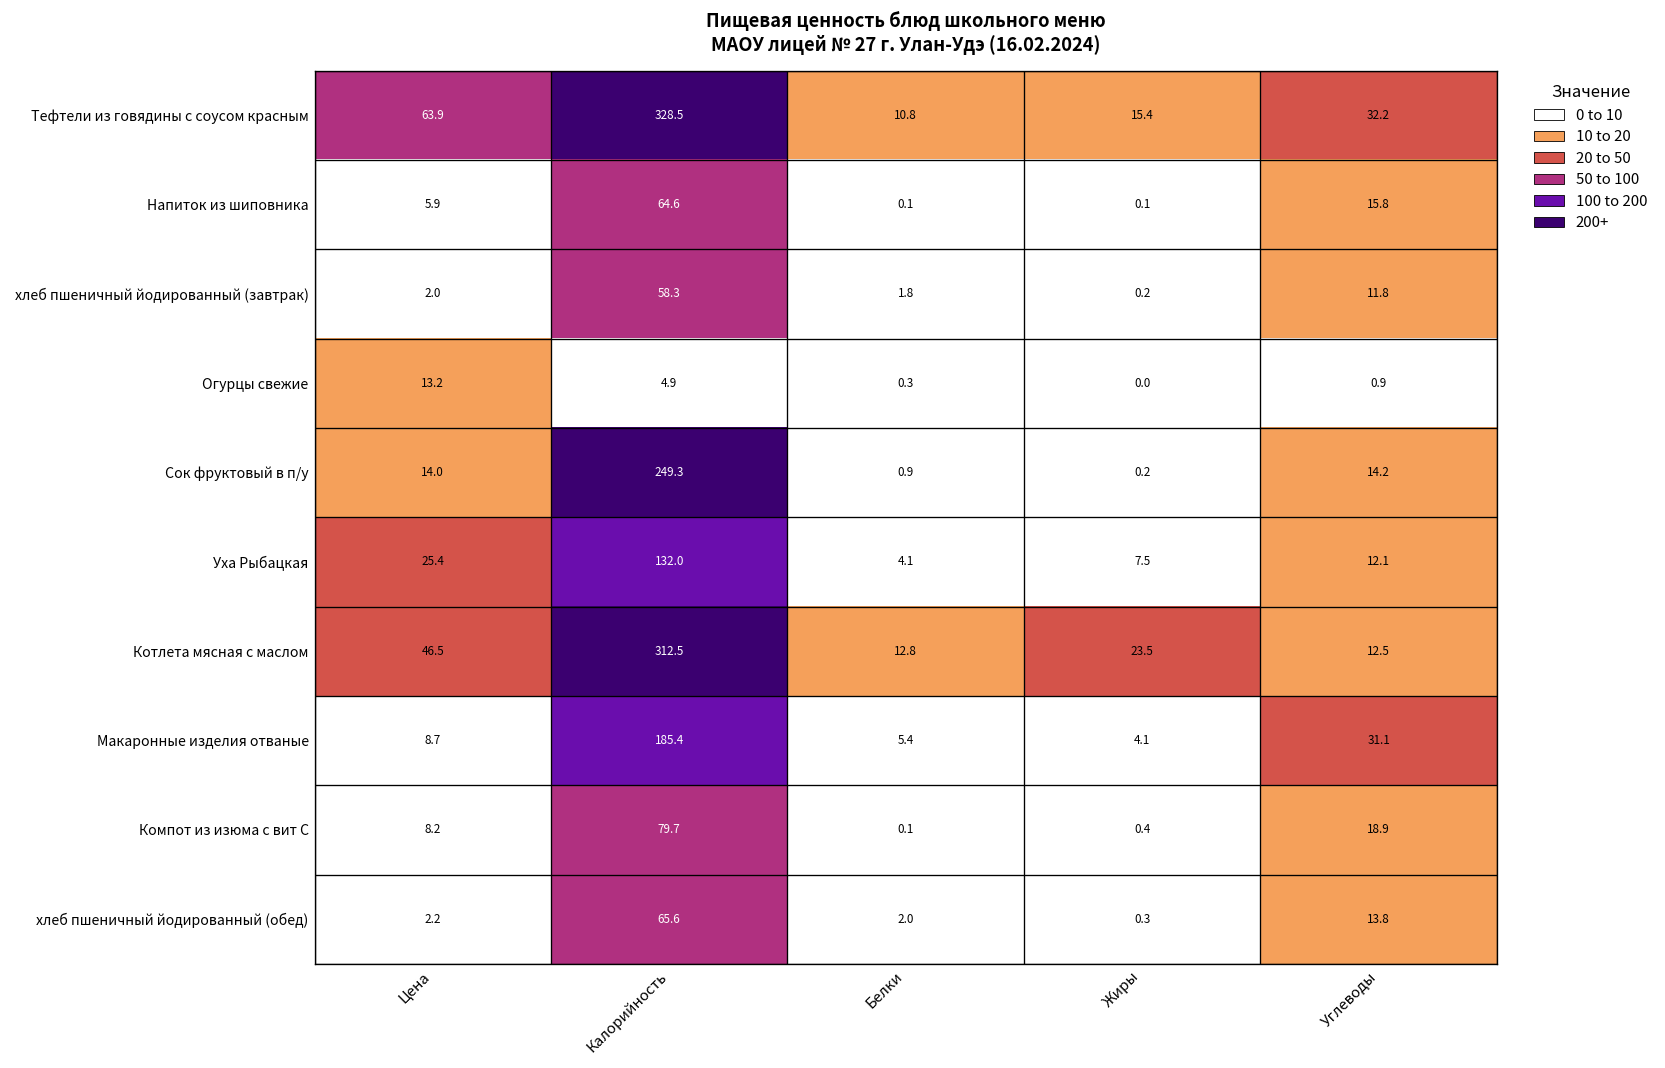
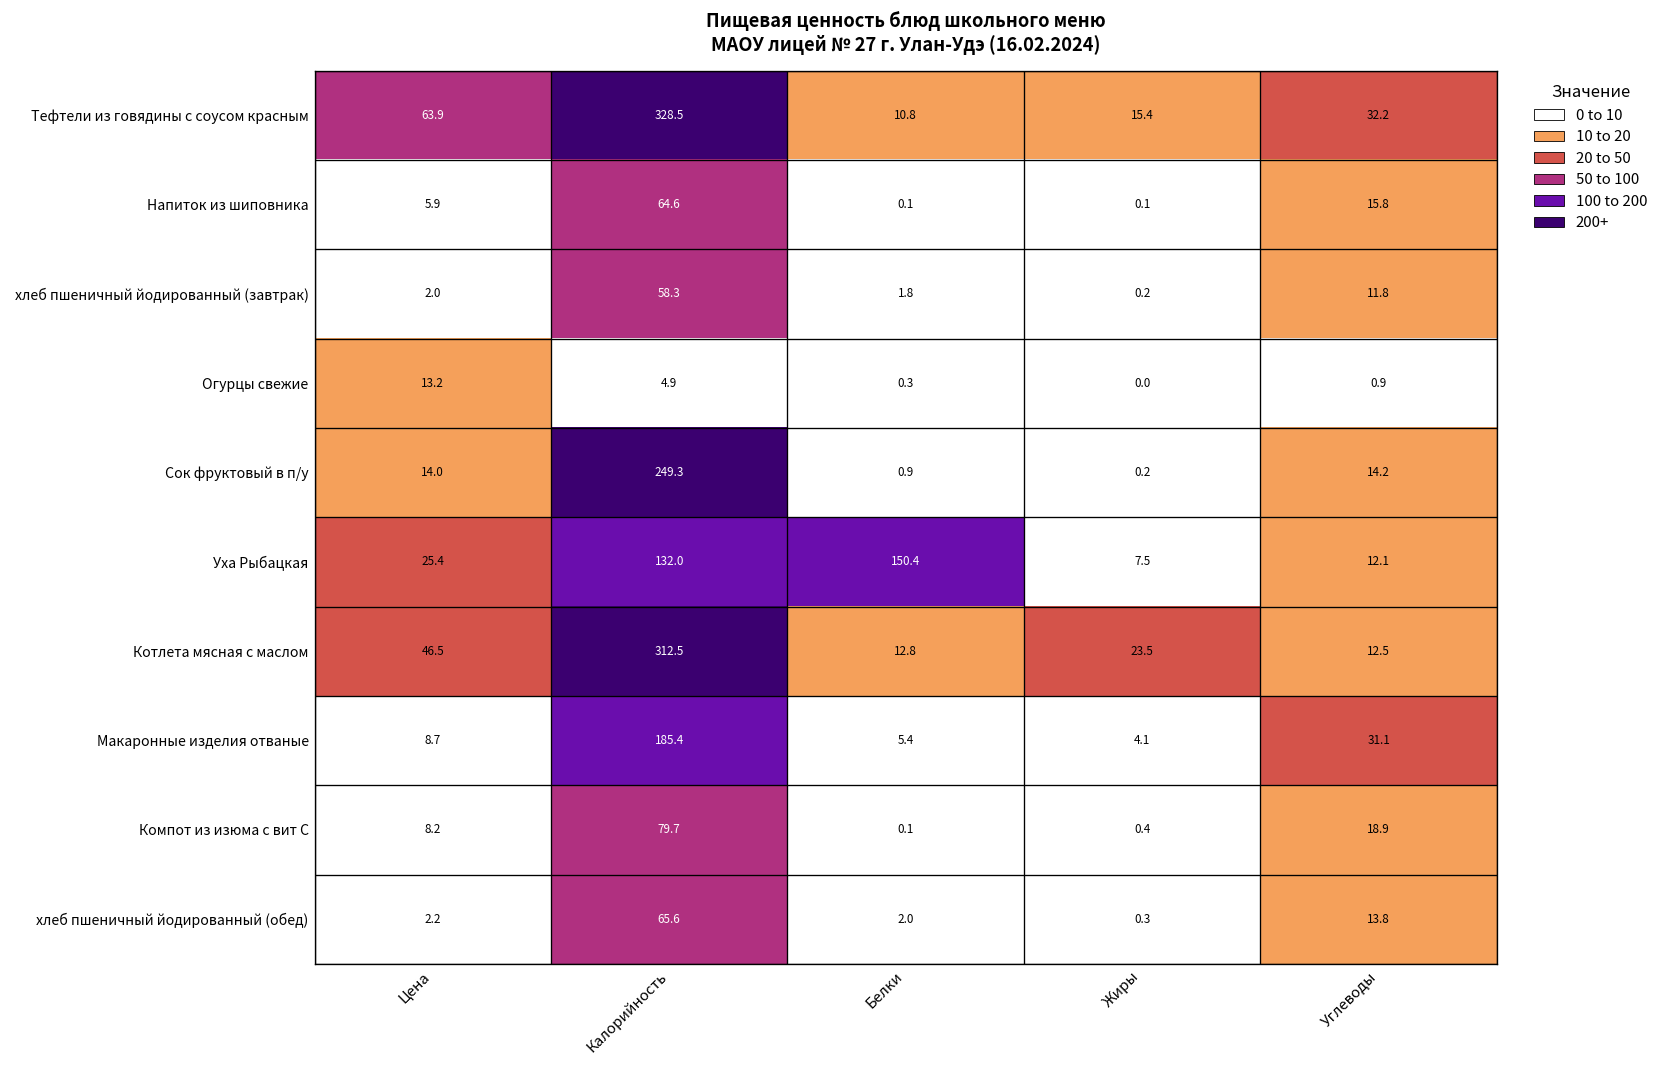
  {
    "Тефтели из говядины с соусом красным": {
      "Цена": 63.9,
      "Калорийность": 328.5,
      "Белки": 10.8,
      "Жиры": 15.4,
      "Углеводы": 32.2
    },
    "Напиток из шиповника": {
      "Цена": 5.9,
      "Калорийность": 64.6,
      "Белки": 0.1,
      "Жиры": 0.1,
      "Углеводы": 15.8
    },
    "хлеб пшеничный йодированный (завтрак)": {
      "Цена": 2.0,
      "Калорийность": 58.3,
      "Белки": 1.8,
      "Жиры": 0.2,
      "Углеводы": 11.8
    },
    "Огурцы свежие": {
      "Цена": 13.2,
      "Калорийность": 4.9,
      "Белки": 0.3,
      "Жиры": 0.0,
      "Углеводы": 0.9
    },
    "Сок фруктовый в п/у": {
      "Цена": 14.0,
      "Калорийность": 249.3,
      "Белки": 0.9,
      "Жиры": 0.2,
      "Углеводы": 14.2
    },
    "Уха Рыбацкая": {
      "Цена": 25.4,
      "Калорийность": 132.0,
-     "Белки": 4.1,
+     "Белки": 150.4,
      "Жиры": 7.5,
      "Углеводы": 12.1
    },
    "Котлета мясная с маслом": {
      "Цена": 46.5,
      "Калорийность": 312.5,
      "Белки": 12.8,
      "Жиры": 23.5,
      "Углеводы": 12.5
    },
    "Макаронные изделия отваные": {
      "Цена": 8.7,
      "Калорийность": 185.4,
      "Белки": 5.4,
      "Жиры": 4.1,
      "Углеводы": 31.1
    },
    "Компот из изюма с вит С": {
      "Цена": 8.2,
      "Калорийность": 79.7,
      "Белки": 0.1,
      "Жиры": 0.4,
      "Углеводы": 18.9
    },
    "хлеб пшеничный йодированный (обед)": {
      "Цена": 2.2,
      "Калорийность": 65.6,
      "Белки": 2.0,
      "Жиры": 0.3,
      "Углеводы": 13.8
    }
  }
